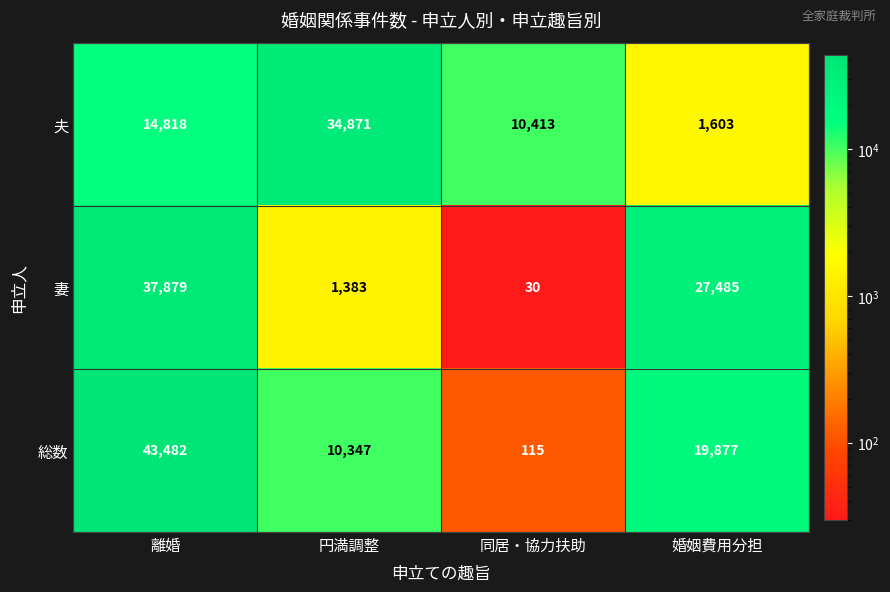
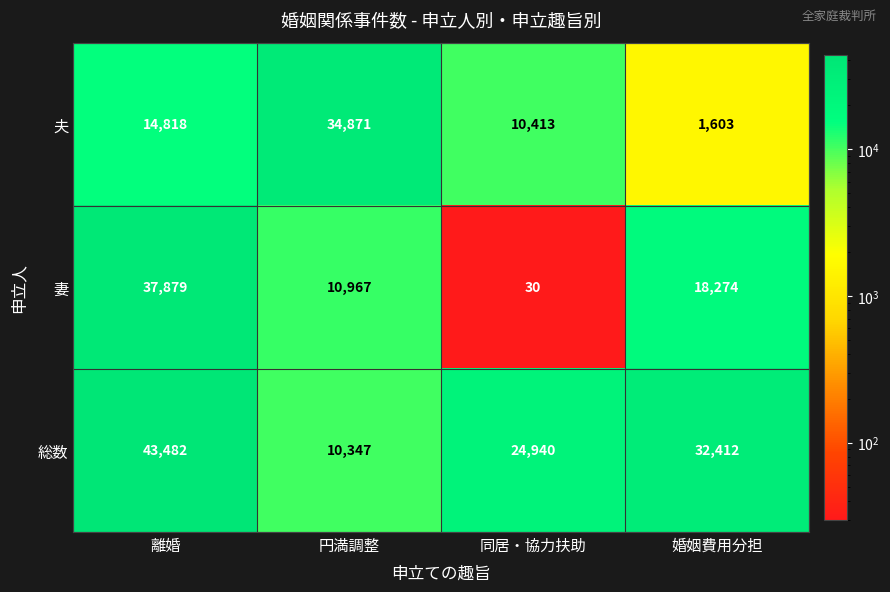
  {
    "夫": {
      "離婚": "14,818",
      "円満調整": "34,871",
      "同居・協力扶助": "10,413",
      "婚姻費用分担": "1,603"
    },
    "妻": {
      "離婚": "37,879",
-     "円満調整": "1,383",
+     "円満調整": "10,967",
      "同居・協力扶助": "30",
-     "婚姻費用分担": "27,485"
+     "婚姻費用分担": "18,274"
    },
    "総数": {
      "離婚": "43,482",
      "円満調整": "10,347",
-     "同居・協力扶助": "115",
-     "婚姻費用分担": "19,877"
+     "同居・協力扶助": "24,940",
+     "婚姻費用分担": "32,412"
    }
  }
